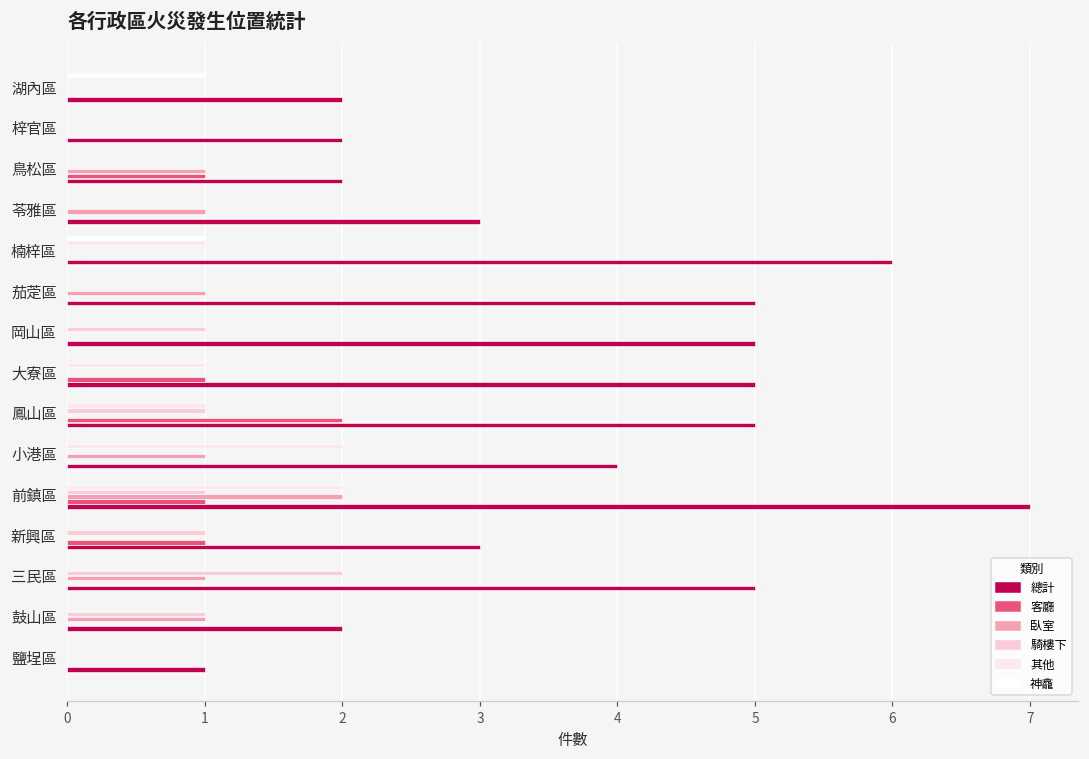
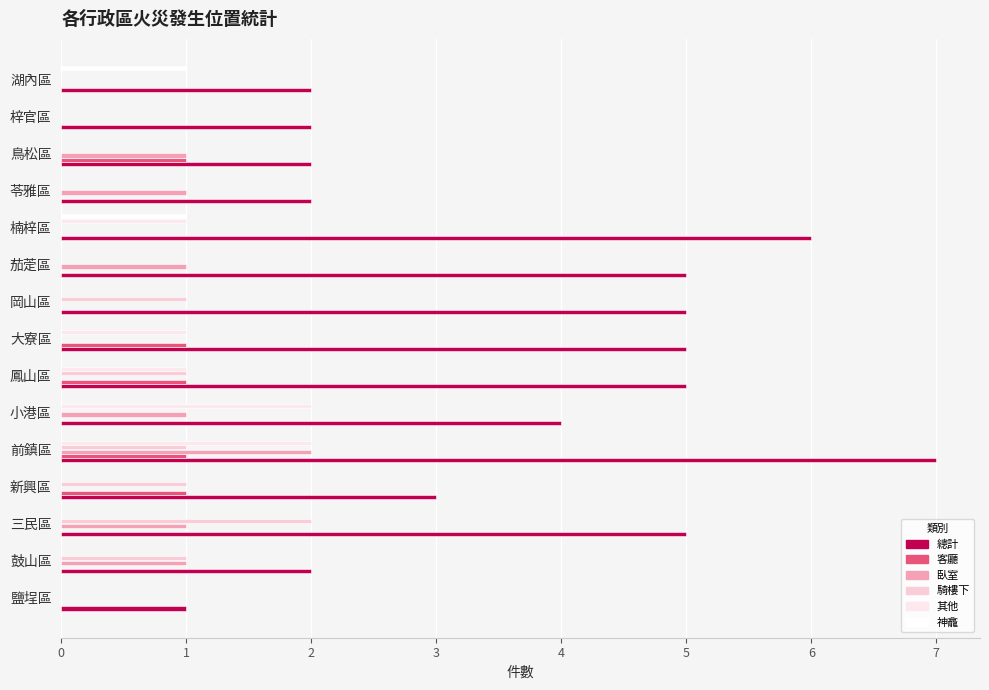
  {
    "總計": {
      "湖內區": 2,
      "梓官區": 2,
      "鳥松區": 2,
-     "苓雅區": 3,
+     "苓雅區": 2,
      "楠梓區": 6,
      "茄萣區": 5,
      "岡山區": 5,
      "大寮區": 5,
      "鳳山區": 5,
      "小港區": 4,
      "前鎮區": 7,
      "新興區": 3,
      "三民區": 5,
      "鼓山區": 2,
      "鹽埕區": 1
    },
    "客廳": {
      "湖內區": 0,
      "梓官區": 0,
      "鳥松區": 1,
      "苓雅區": 0,
      "楠梓區": 0,
      "茄萣區": 0,
      "岡山區": 0,
      "大寮區": 1,
-     "鳳山區": 2,
+     "鳳山區": 1,
      "小港區": 0,
      "前鎮區": 1,
      "新興區": 1,
      "三民區": 0,
      "鼓山區": 0,
      "鹽埕區": 0
    }
  }
